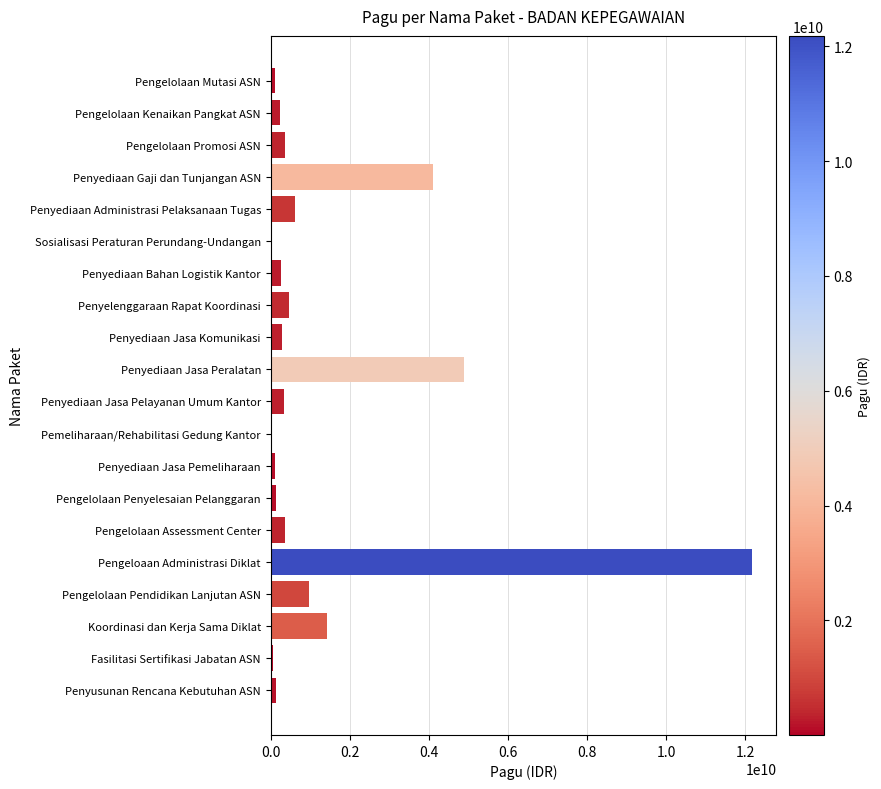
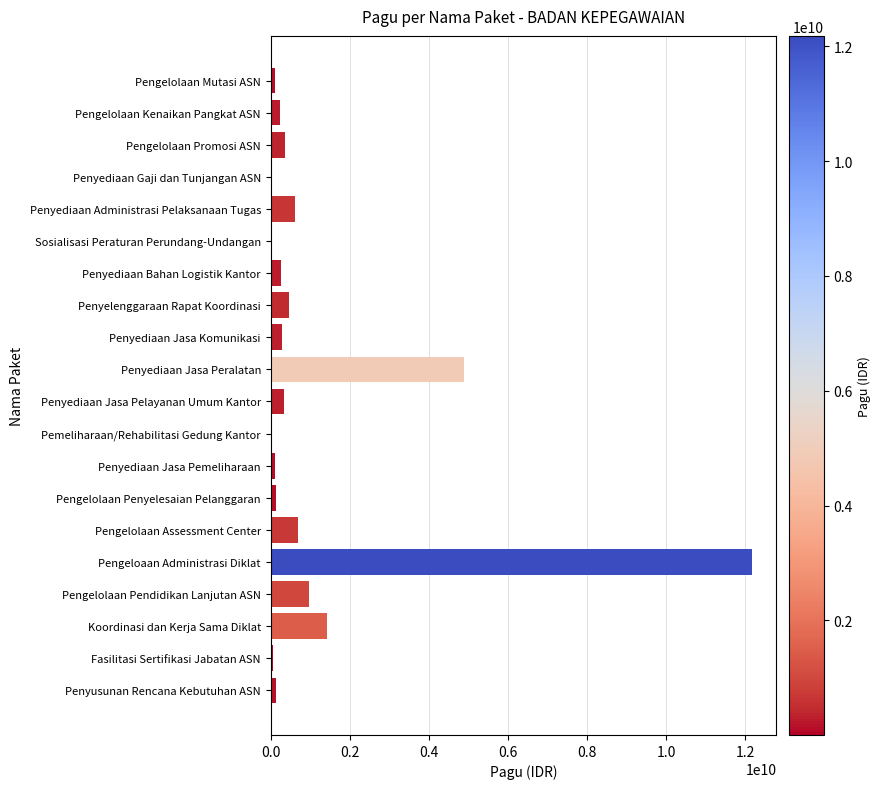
  {
    "Pengelolaan Mutasi ASN": 100000000,
    "Pengelolaan Kenaikan Pangkat ASN": 200000000,
    "Pengelolaan Promosi ASN": 400000000,
-   "Penyediaan Gaji dan Tunjangan ASN": 4100000000,
+   "Penyediaan Gaji dan Tunjangan ASN": 0,
    "Penyediaan Administrasi Pelaksanaan Tugas": 600000000,
    "Penyediaan Bahan Logistik Kantor": 300000000,
    "Penyelenggaraan Rapat Koordinasi": 500000000,
    "Penyediaan Jasa Komunikasi": 300000000,
    "Penyediaan Jasa Peralatan": 4900000000,
    "Penyediaan Jasa Pelayanan Umum Kantor": 300000000,
    "Penyediaan Jasa Pemeliharaan": 100000000,
    "Pengelolaan Penyelesaian Pelanggaran": 100000000,
-   "Pengelolaan Assessment Center": 400000000,
+   "Pengelolaan Assessment Center": 700000000,
    "Pengeloaan Administrasi Diklat": 12200000000,
    "Pengelolaan Pendidikan Lanjutan ASN": 1000000000,
    "Koordinasi dan Kerja Sama Diklat": 1400000000,
    "Penyusunan Rencana Kebutuhan ASN": 100000000
  }
